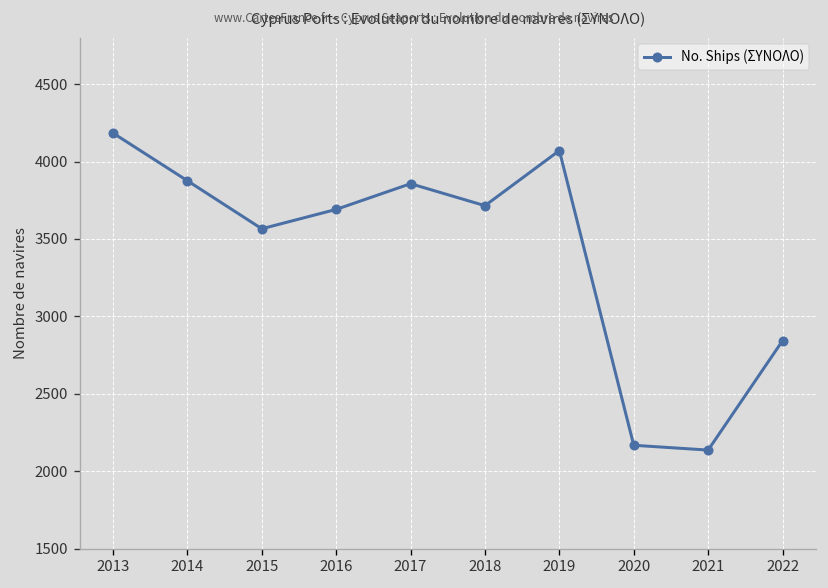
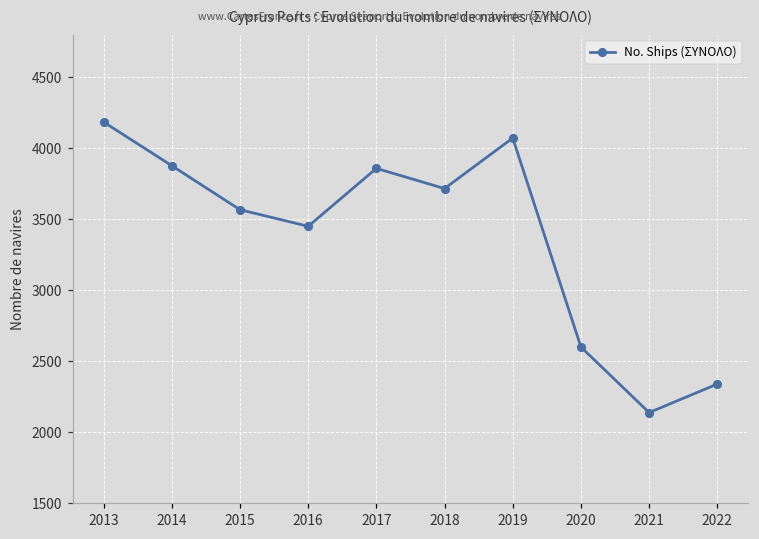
  {
    "2013": 4180,
    "2014": 3880,
    "2015": 3570,
-   "2016": 3690,
+   "2016": 3450,
    "2017": 3860,
    "2018": 3720,
    "2019": 4070,
-   "2020": 2170,
+   "2020": 2600,
    "2021": 2140,
-   "2022": 2840
+   "2022": 2340
  }
